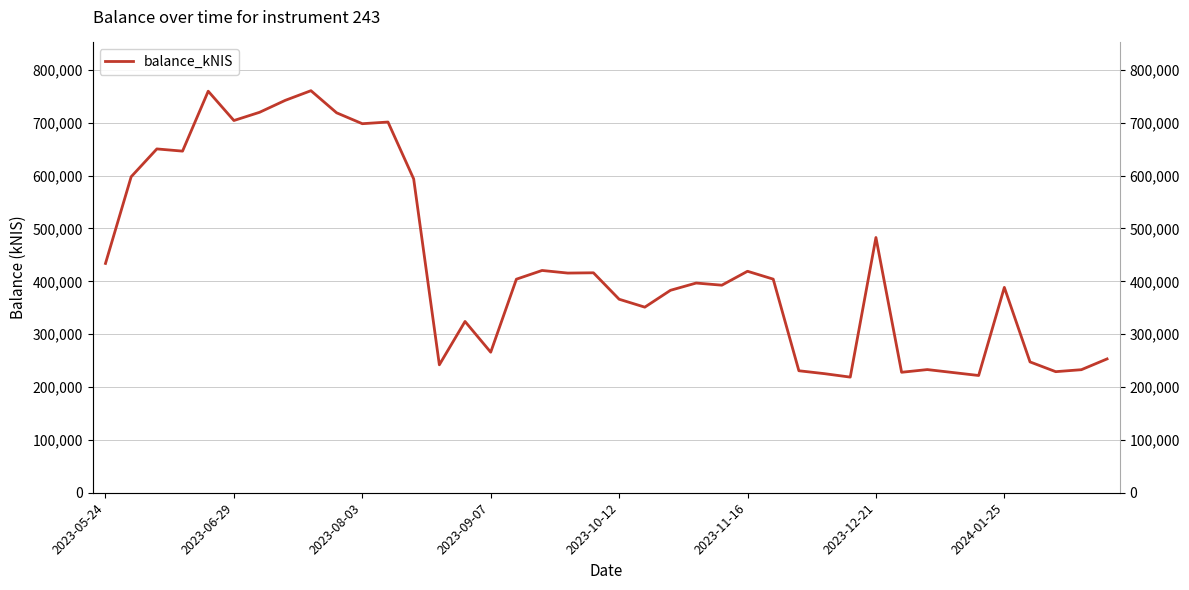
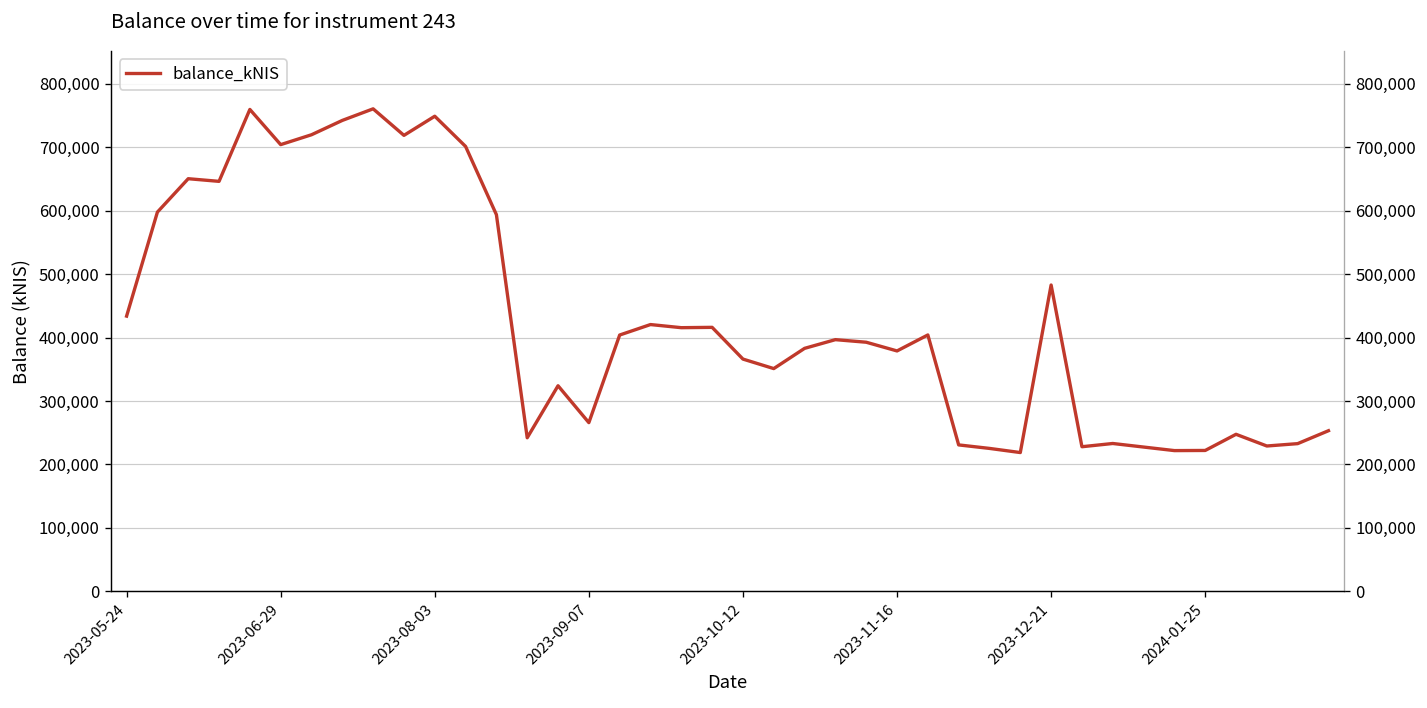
  {
    "2023-05-24": "430,000",
    "2023-06-29": "700,000",
-   "2023-08-03": "700,000",
+   "2023-08-03": "750,000",
    "2023-09-07": "270,000",
    "2023-10-12": "370,000",
-   "2023-11-16": "420,000",
+   "2023-11-16": "380,000",
    "2023-12-21": "480,000",
-   "2024-01-25": "390,000"
+   "2024-01-25": "220,000"
  }
